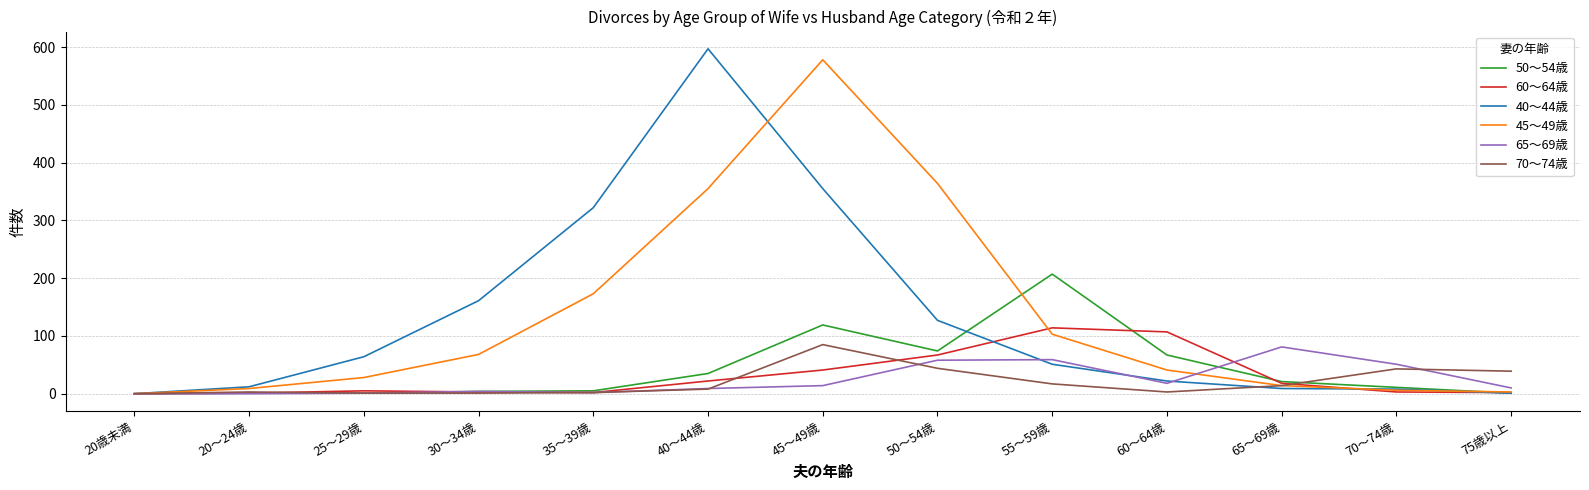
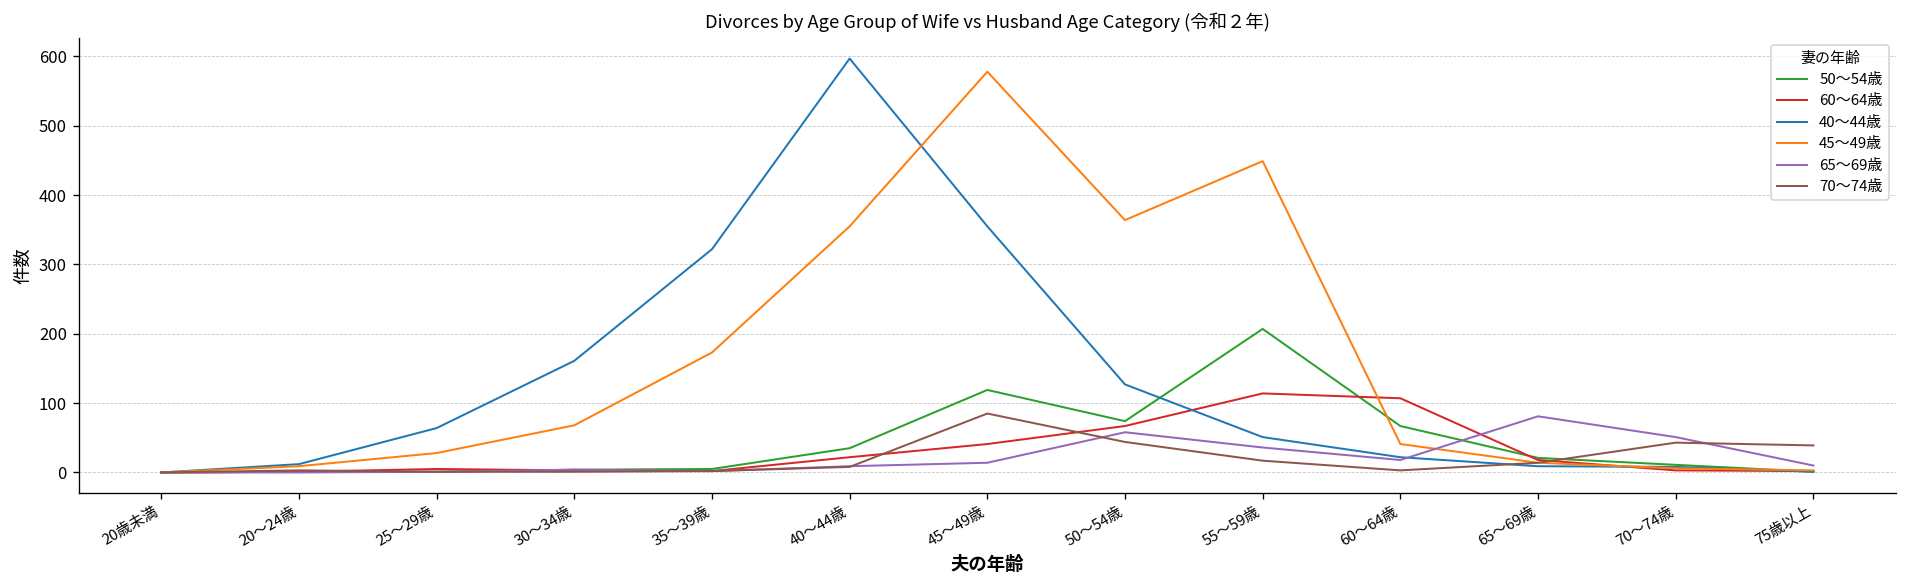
  {
    "50～54歳": {
      "40～44歳": 40,
      "45～49歳": 120,
      "50～54歳": 70,
      "55～59歳": 210,
      "60～64歳": 70
    },
    "60～64歳": {
      "40～44歳": 20,
      "45～49歳": 40,
      "50～54歳": 70,
      "55～59歳": 110,
      "60～64歳": 110
    },
    "40～44歳": {
      "25～29歳": 60,
      "30～34歳": 160,
      "35～39歳": 320,
      "40～44歳": 600,
      "45～49歳": 360,
      "50～54歳": 130,
      "55～59歳": 50,
      "65～69歳": 10
    },
    "45～49歳": {
      "25～29歳": 30,
      "30～34歳": 70,
      "35～39歳": 170,
      "40～44歳": 360,
      "45～49歳": 580,
      "50～54歳": 360,
-     "55～59歳": 100,
+     "55～59歳": 450,
      "60～64歳": 40
    },
    "65～69歳": {
      "45～49歳": 10,
      "50～54歳": 60,
-     "55～59歳": 60,
+     "55～59歳": 40,
      "65～69歳": 80,
      "70～74歳": 50,
      "75歳以上": 10
    },
    "70～74歳": {
      "45～49歳": 90,
      "50～54歳": 40,
      "55～59歳": 20,
      "60～64歳": 0,
      "70～74歳": 40,
      "75歳以上": 40
    }
  }
